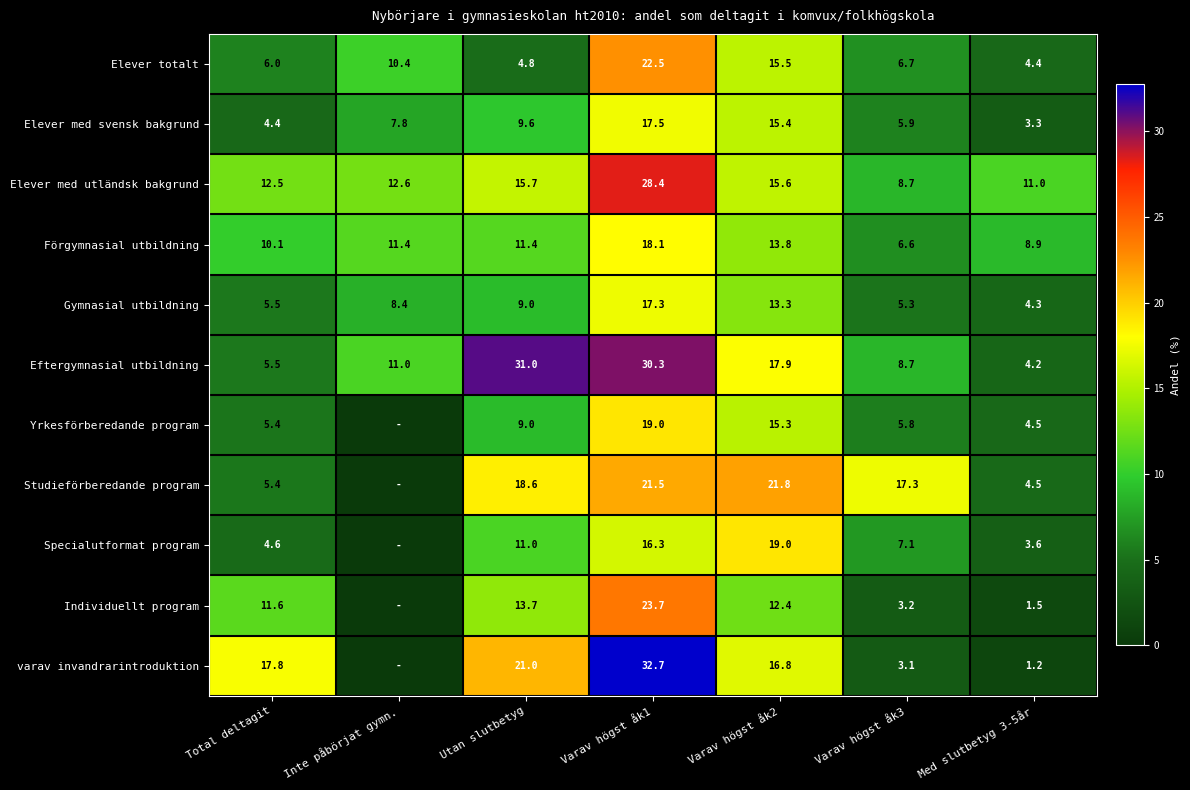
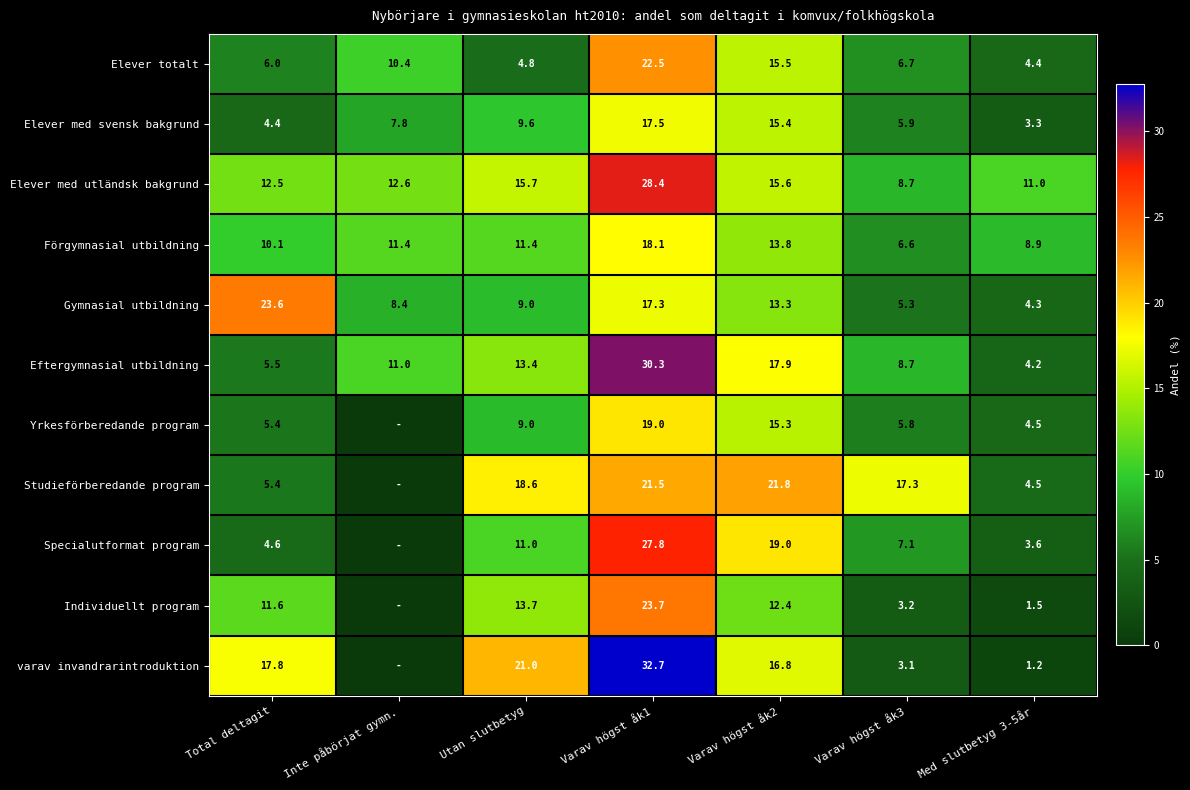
  {
    "Elever totalt": {
      "Total deltagit": 6.0,
      "Inte påbörjat gymn.": 10.4,
      "Utan slutbetyg": 4.8,
      "Varav högst åk1": 22.5,
      "Varav högst åk2": 15.5,
      "Varav högst åk3": 6.7,
      "Med slutbetyg 3-5år": 4.4
    },
    "Elever med svensk bakgrund": {
      "Total deltagit": 4.4,
      "Inte påbörjat gymn.": 7.8,
      "Utan slutbetyg": 9.6,
      "Varav högst åk1": 17.5,
      "Varav högst åk2": 15.4,
      "Varav högst åk3": 5.9,
      "Med slutbetyg 3-5år": 3.3
    },
    "Elever med utländsk bakgrund": {
      "Total deltagit": 12.5,
      "Inte påbörjat gymn.": 12.6,
      "Utan slutbetyg": 15.7,
      "Varav högst åk1": 28.4,
      "Varav högst åk2": 15.6,
      "Varav högst åk3": 8.7,
      "Med slutbetyg 3-5år": 11.0
    },
    "Förgymnasial utbildning": {
      "Total deltagit": 10.1,
      "Inte påbörjat gymn.": 11.4,
      "Utan slutbetyg": 11.4,
      "Varav högst åk1": 18.1,
      "Varav högst åk2": 13.8,
      "Varav högst åk3": 6.6,
      "Med slutbetyg 3-5år": 8.9
    },
    "Gymnasial utbildning": {
-     "Total deltagit": 5.5,
+     "Total deltagit": 23.6,
      "Inte påbörjat gymn.": 8.4,
      "Utan slutbetyg": 9.0,
      "Varav högst åk1": 17.3,
      "Varav högst åk2": 13.3,
      "Varav högst åk3": 5.3,
      "Med slutbetyg 3-5år": 4.3
    },
    "Eftergymnasial utbildning": {
      "Total deltagit": 5.5,
      "Inte påbörjat gymn.": 11.0,
-     "Utan slutbetyg": 31.0,
+     "Utan slutbetyg": 13.4,
      "Varav högst åk1": 30.3,
      "Varav högst åk2": 17.9,
      "Varav högst åk3": 8.7,
      "Med slutbetyg 3-5år": 4.2
    },
    "Yrkesförberedande program": {
      "Total deltagit": 5.4,
      "Utan slutbetyg": 9.0,
      "Varav högst åk1": 19.0,
      "Varav högst åk2": 15.3,
      "Varav högst åk3": 5.8,
      "Med slutbetyg 3-5år": 4.5
    },
    "Studieförberedande program": {
      "Total deltagit": 5.4,
      "Utan slutbetyg": 18.6,
      "Varav högst åk1": 21.5,
      "Varav högst åk2": 21.8,
      "Varav högst åk3": 17.3,
      "Med slutbetyg 3-5år": 4.5
    },
    "Specialutformat program": {
      "Total deltagit": 4.6,
      "Utan slutbetyg": 11.0,
-     "Varav högst åk1": 16.3,
+     "Varav högst åk1": 27.8,
      "Varav högst åk2": 19.0,
      "Varav högst åk3": 7.1,
      "Med slutbetyg 3-5år": 3.6
    },
    "Individuellt program": {
      "Total deltagit": 11.6,
      "Utan slutbetyg": 13.7,
      "Varav högst åk1": 23.7,
      "Varav högst åk2": 12.4,
      "Varav högst åk3": 3.2,
      "Med slutbetyg 3-5år": 1.5
    },
    "varav invandrarintroduktion": {
      "Total deltagit": 17.8,
      "Utan slutbetyg": 21.0,
      "Varav högst åk1": 32.7,
      "Varav högst åk2": 16.8,
      "Varav högst åk3": 3.1,
      "Med slutbetyg 3-5år": 1.2
    }
  }
